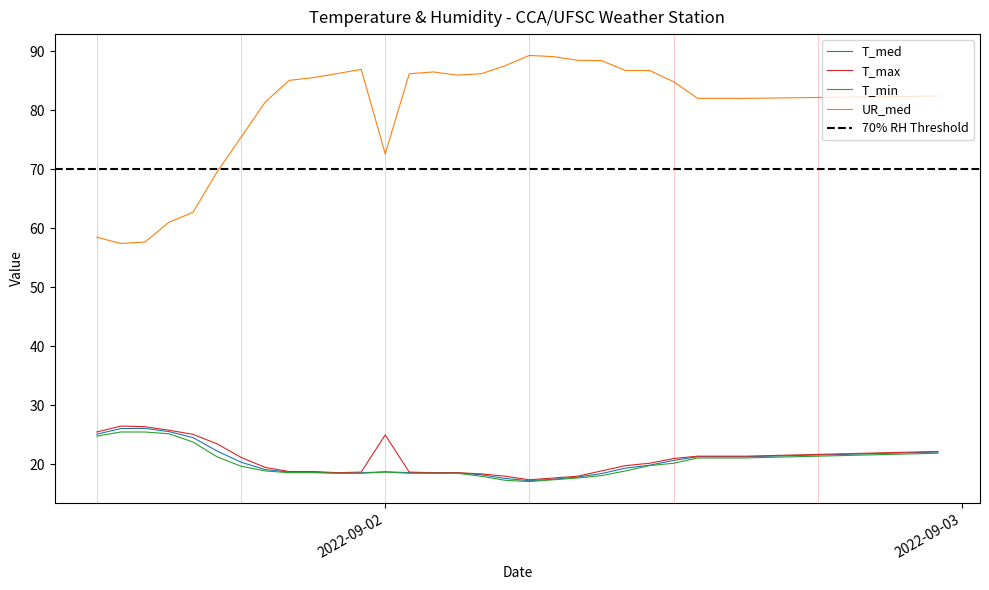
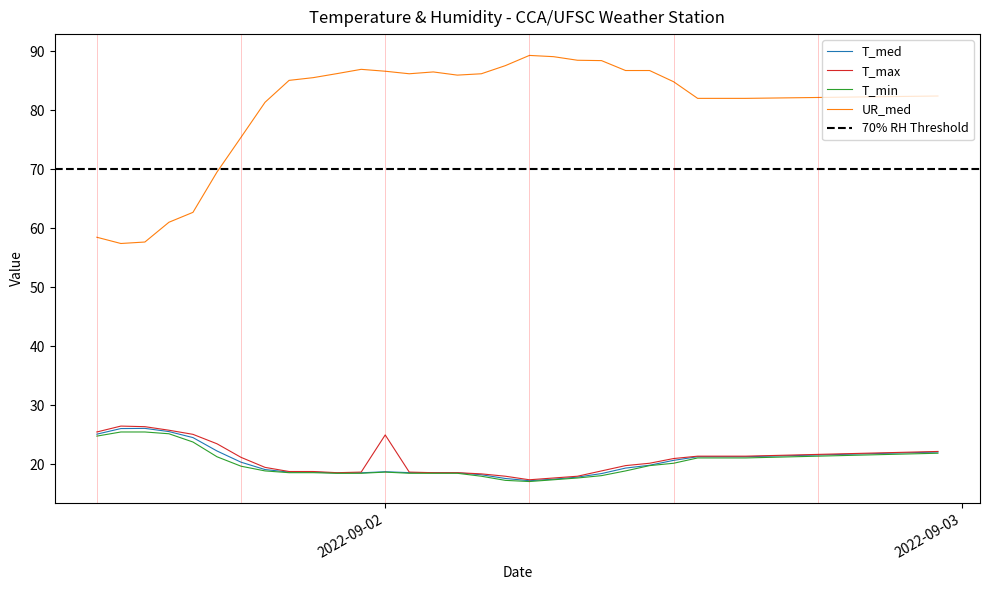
  {
    "T_max": {
      "2022-09-02": 25
    },
    "UR_med": {
-     "2022-09-02": 73
+     "2022-09-02": 87
    }
  }
